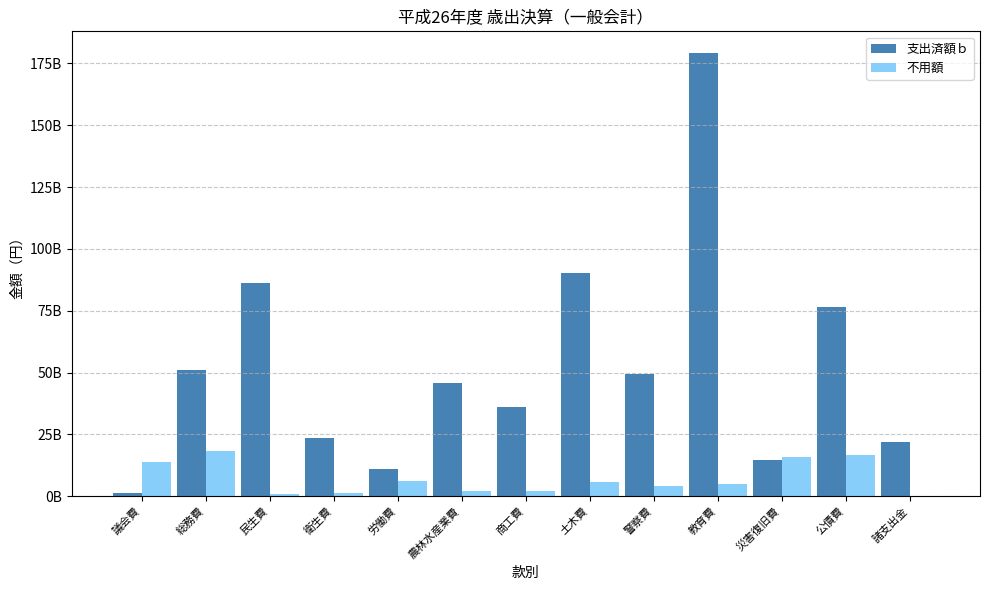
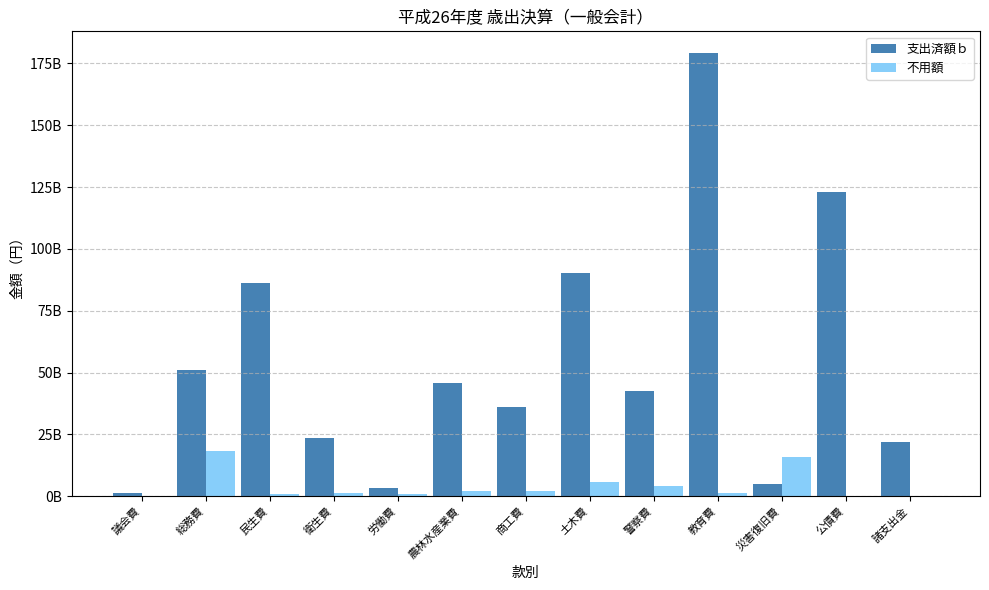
  {
    "支出済額ｂ": {
      "議会費": 1000000000,
      "総務費": 51000000000,
      "民生費": 86000000000,
      "衛生費": 24000000000,
-     "労働費": 11000000000,
+     "労働費": 3000000000,
      "農林水産業費": 46000000000,
      "商工費": 36000000000,
      "土木費": 90000000000,
-     "警察費": 49000000000,
+     "警察費": 43000000000,
      "教育費": 179000000000,
-     "災害復旧費": 14000000000,
-     "公債費": 76000000000,
+     "災害復旧費": 5000000000,
+     "公債費": 123000000000,
      "諸支出金": 22000000000
    },
    "不用額": {
-     "議会費": 14000000000,
+     "議会費": 0,
      "総務費": 18000000000,
      "民生費": 1000000000,
      "衛生費": 2000000000,
-     "労働費": 6000000000,
+     "労働費": 1000000000,
      "農林水産業費": 2000000000,
      "商工費": 2000000000,
      "土木費": 6000000000,
      "警察費": 4000000000,
-     "教育費": 5000000000,
+     "教育費": 2000000000,
      "災害復旧費": 16000000000,
-     "公債費": 17000000000
+     "公債費": 0
    }
  }
